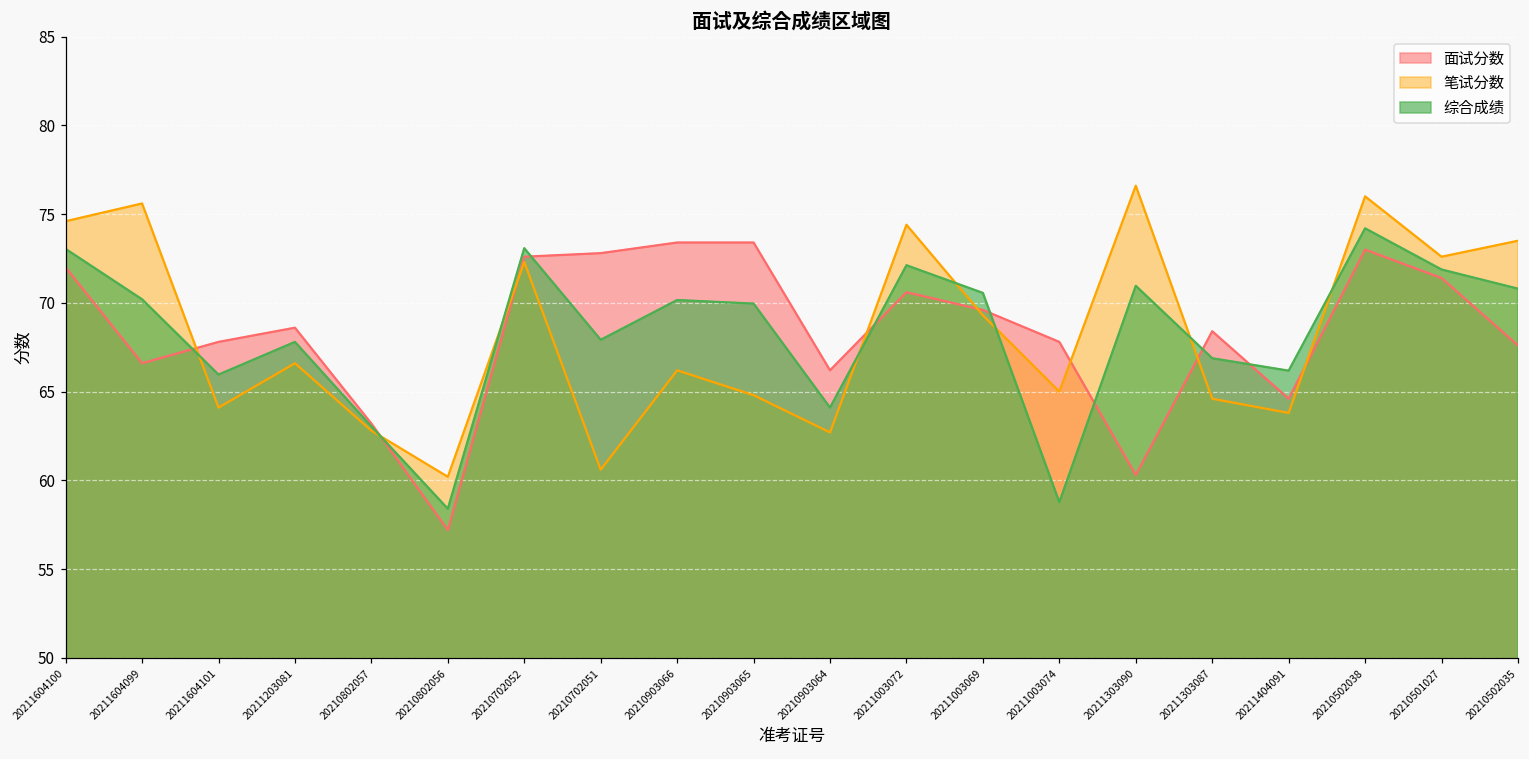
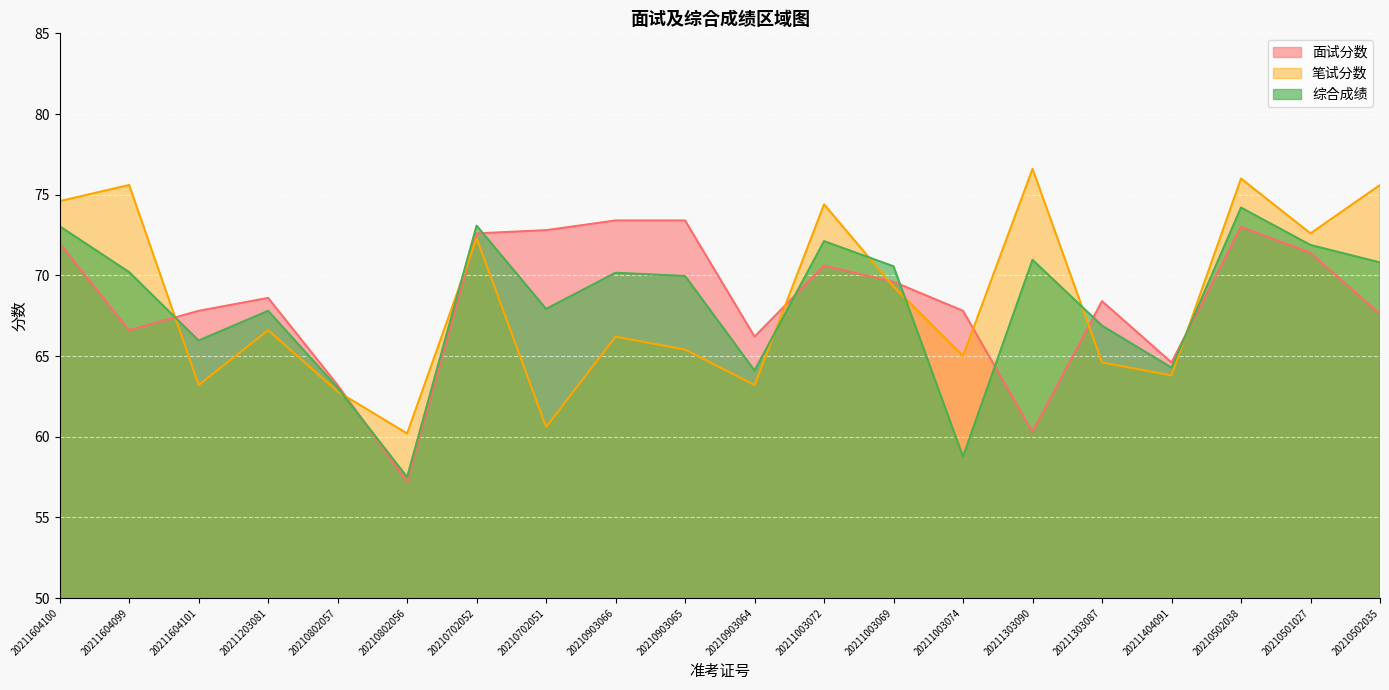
  {
    "面试分数": {
      "20211604100": 72.0,
      "20211604099": 66.6,
      "20211604101": 67.8,
      "20211203081": 68.6,
      "20210802057": 63.2,
      "20210802056": 57.2,
      "20210702052": 72.6,
      "20210702051": 72.8,
      "20210903066": 73.4,
      "20210903065": 73.4,
      "20210903064": 66.2,
      "20211003072": 70.6,
      "20211003069": 69.6,
      "20211003074": 67.8,
      "20211303090": 60.3,
      "20211303087": 68.4,
      "20211404091": 64.6,
      "20210502038": 73.0,
      "20210501027": 71.4,
      "20210502035": 67.6
    },
    "笔试分数": {
      "20211604100": 74.6,
      "20211604099": 75.6,
-     "20211604101": 64.1,
+     "20211604101": 63.2,
      "20211203081": 66.6,
      "20210802057": 62.8,
      "20210802056": 60.2,
      "20210702052": 72.3,
      "20210702051": 60.6,
      "20210903066": 66.2,
-     "20210903065": 64.8,
-     "20210903064": 62.7,
+     "20210903065": 65.4,
+     "20210903064": 63.2,
      "20211003072": 74.4,
      "20211003069": 69.3,
      "20211003074": 65.0,
      "20211303090": 76.6,
      "20211303087": 64.6,
      "20211404091": 63.8,
      "20210502038": 76.0,
      "20210501027": 72.6,
-     "20210502035": 73.5
+     "20210502035": 75.6
    },
    "综合成绩": {
      "20211604100": 73.0,
      "20211604099": 70.2,
      "20211604101": 66.0,
      "20211203081": 67.8,
      "20210802057": 63.0,
-     "20210802056": 58.4,
+     "20210802056": 57.5,
      "20210702052": 73.1,
      "20210702051": 67.9,
      "20210903066": 70.2,
      "20210903065": 70.0,
      "20210903064": 64.1,
      "20211003072": 72.1,
      "20211003069": 70.6,
      "20211003074": 58.8,
      "20211303090": 71.0,
      "20211303087": 66.9,
-     "20211404091": 66.2,
+     "20211404091": 64.3,
      "20210502038": 74.2,
      "20210501027": 71.9,
      "20210502035": 70.8
    }
  }
